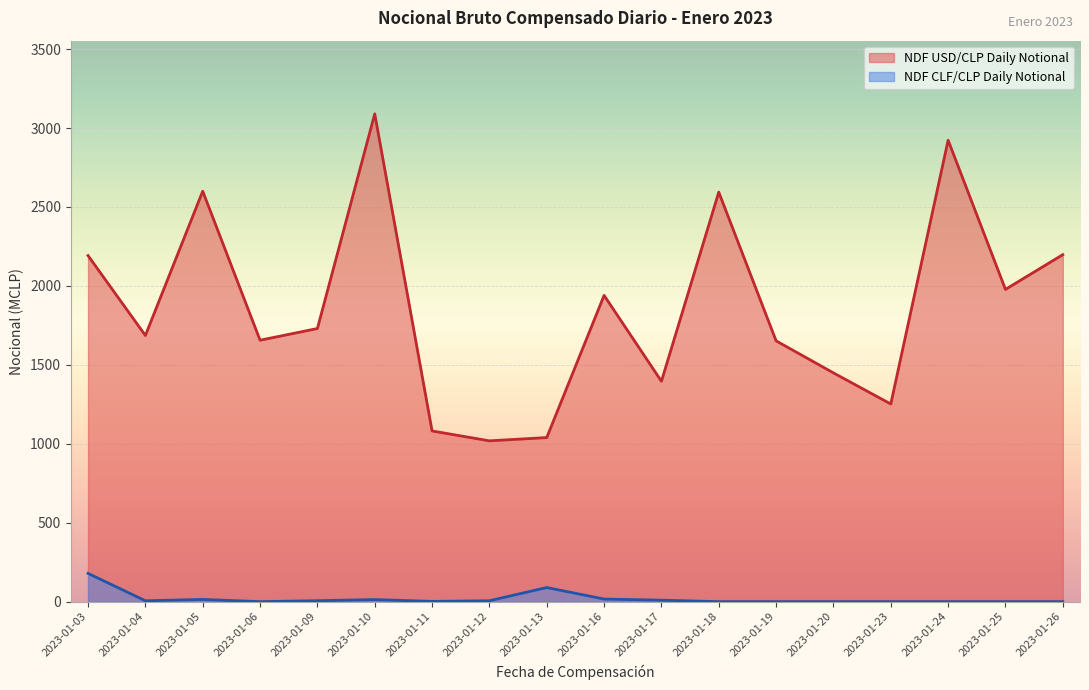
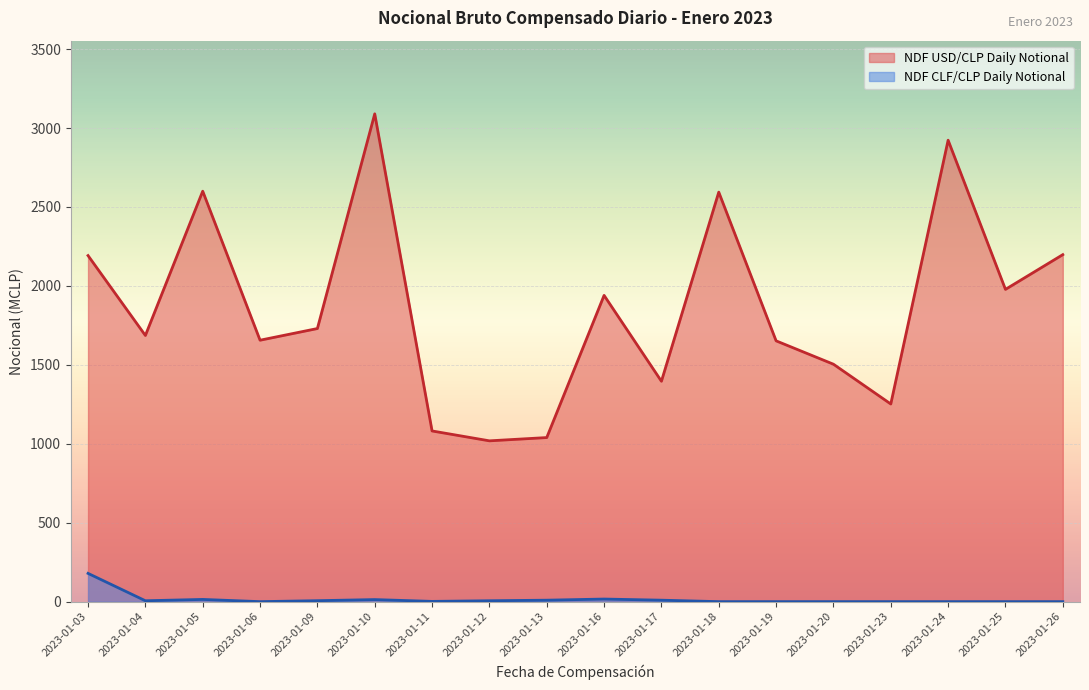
  {
    "NDF USD/CLP Daily Notional": {
      "2023-01-03": 2190,
      "2023-01-04": 1690,
      "2023-01-05": 2600,
      "2023-01-06": 1660,
      "2023-01-09": 1730,
      "2023-01-10": 3090,
      "2023-01-11": 1080,
      "2023-01-12": 1020,
      "2023-01-13": 1040,
      "2023-01-16": 1940,
      "2023-01-17": 1400,
      "2023-01-18": 2590,
      "2023-01-19": 1650,
-     "2023-01-20": 1450,
+     "2023-01-20": 1500,
      "2023-01-23": 1250,
      "2023-01-24": 2920,
      "2023-01-25": 1980,
      "2023-01-26": 2200
    },
    "NDF CLF/CLP Daily Notional": {
      "2023-01-03": 180,
      "2023-01-04": 10,
      "2023-01-05": 10,
      "2023-01-06": 0,
      "2023-01-09": 10,
      "2023-01-10": 10,
      "2023-01-11": 0,
      "2023-01-12": 10,
-     "2023-01-13": 90,
+     "2023-01-13": 10,
      "2023-01-16": 20,
      "2023-01-17": 10,
      "2023-01-18": 0,
      "2023-01-19": 0,
      "2023-01-20": 0,
      "2023-01-23": 0,
      "2023-01-24": 0,
      "2023-01-25": 0,
      "2023-01-26": 0
    }
  }
